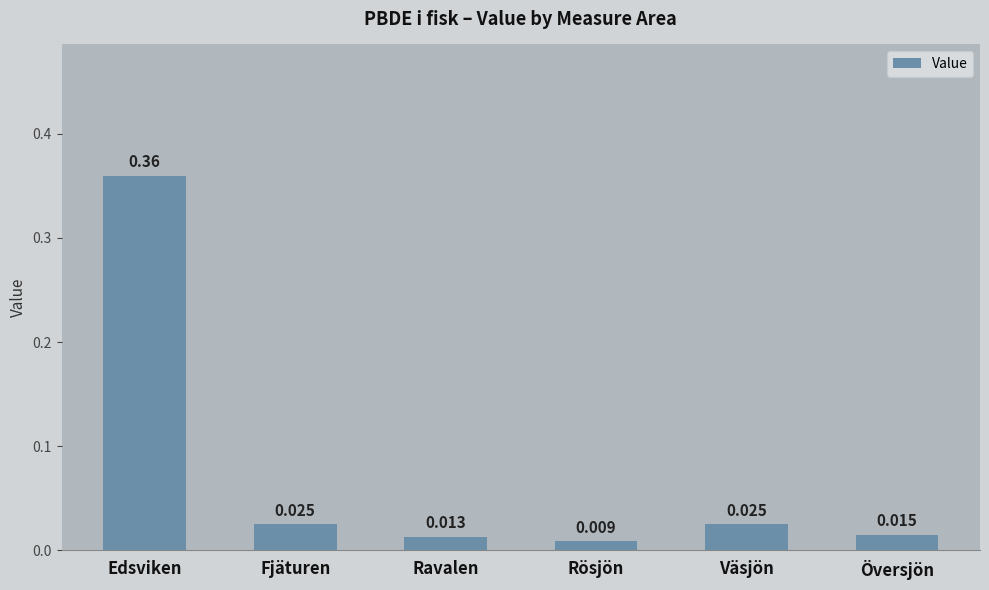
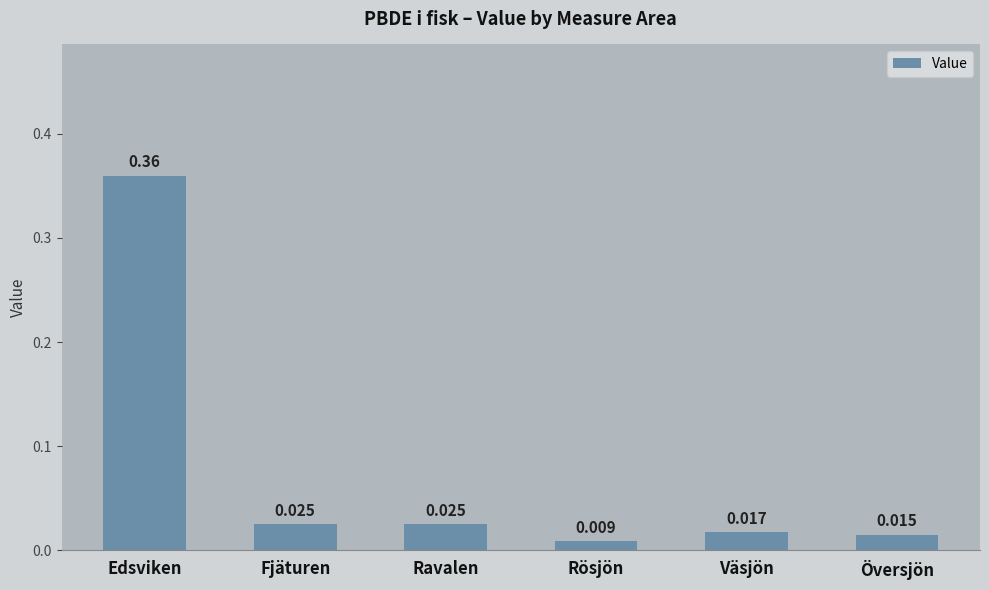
  {
    "Edsviken": 0.36,
    "Fjäturen": 0.025,
-   "Ravalen": 0.013,
+   "Ravalen": 0.025,
    "Rösjön": 0.009,
-   "Väsjön": 0.025,
+   "Väsjön": 0.017,
    "Översjön": 0.015
  }
